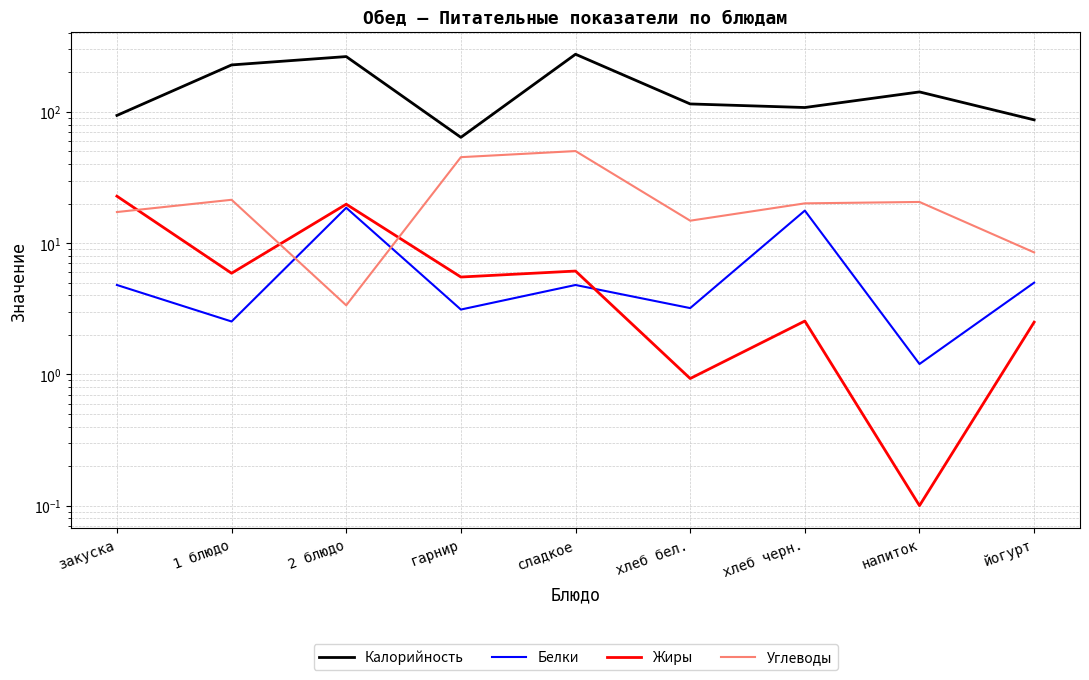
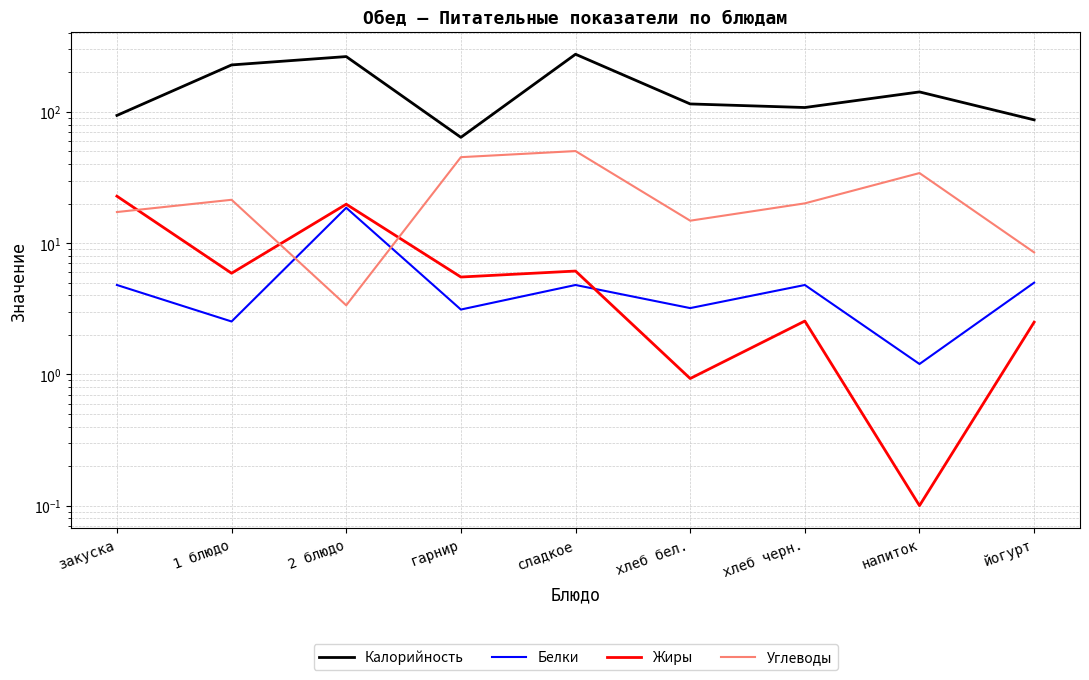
  {
    "Калорийность": {
      "закуска": 90,
      "1 блюдо": 230,
      "2 блюдо": 260,
      "гарнир": 60,
      "сладкое": 280,
      "хлеб бел.": 120,
      "хлеб черн.": 110,
      "напиток": 140,
      "йогурт": 90
    },
    "Белки": {
      "закуска": 4.8,
      "1 блюдо": 2.5,
      "2 блюдо": 19,
      "гарнир": 3.1,
      "сладкое": 4.8,
      "хлеб бел.": 3.2,
-     "хлеб черн.": 18,
+     "хлеб черн.": 4.8,
      "напиток": 1.2,
      "йогурт": 5.0
    },
    "Жиры": {
      "закуска": 23,
      "1 блюдо": 6,
      "2 блюдо": 20,
      "гарнир": 5.5,
      "сладкое": 6,
      "хлеб бел.": 0.9,
      "хлеб черн.": 2.6,
      "напиток": 0.1,
      "йогурт": 2.5
    },
    "Углеводы": {
      "закуска": 17,
      "1 блюдо": 21,
      "2 блюдо": 3.4,
      "гарнир": 45,
      "сладкое": 50,
      "хлеб бел.": 15,
      "хлеб черн.": 20,
-     "напиток": 21,
+     "напиток": 34,
      "йогурт": 9
    }
  }
